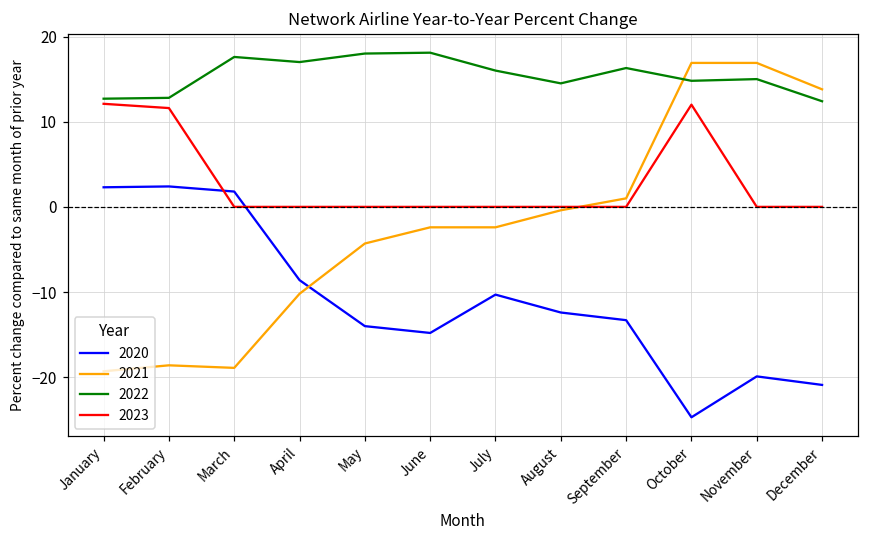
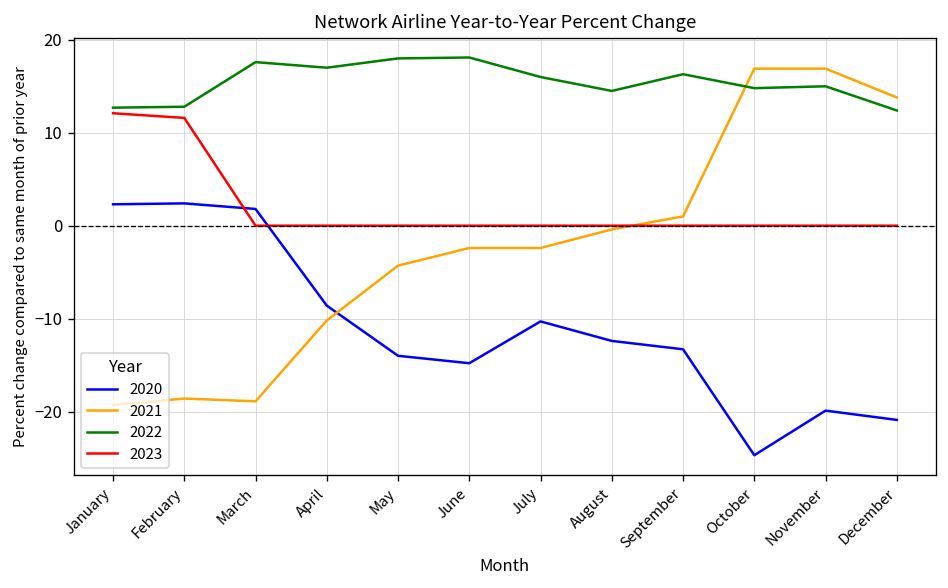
  {
    "2020": {
      "January": 2,
      "February": 2,
      "March": 2,
      "April": -9,
      "May": -14,
      "June": -15,
      "July": -10,
      "August": -12,
      "September": -13,
      "October": -25,
      "November": -20,
      "December": -21
    },
    "2021": {
      "February": -19,
      "March": -19,
      "April": -10,
      "May": -4,
      "June": -2,
      "July": -2,
      "August": 0,
      "September": 1,
      "October": 17,
      "November": 17,
      "December": 14
    },
    "2022": {
      "January": 13,
      "February": 13,
      "March": 18,
      "April": 17,
      "May": 18,
      "June": 18,
      "July": 16,
      "August": 15,
      "September": 16,
      "October": 15,
      "November": 15,
      "December": 12
    },
    "2023": {
      "January": 12,
      "February": 12,
      "March": 0,
      "April": 0,
      "May": 0,
      "June": 0,
      "July": 0,
      "August": 0,
      "September": 0,
-     "October": 12,
+     "October": 0,
      "November": 0,
      "December": 0
    }
  }
